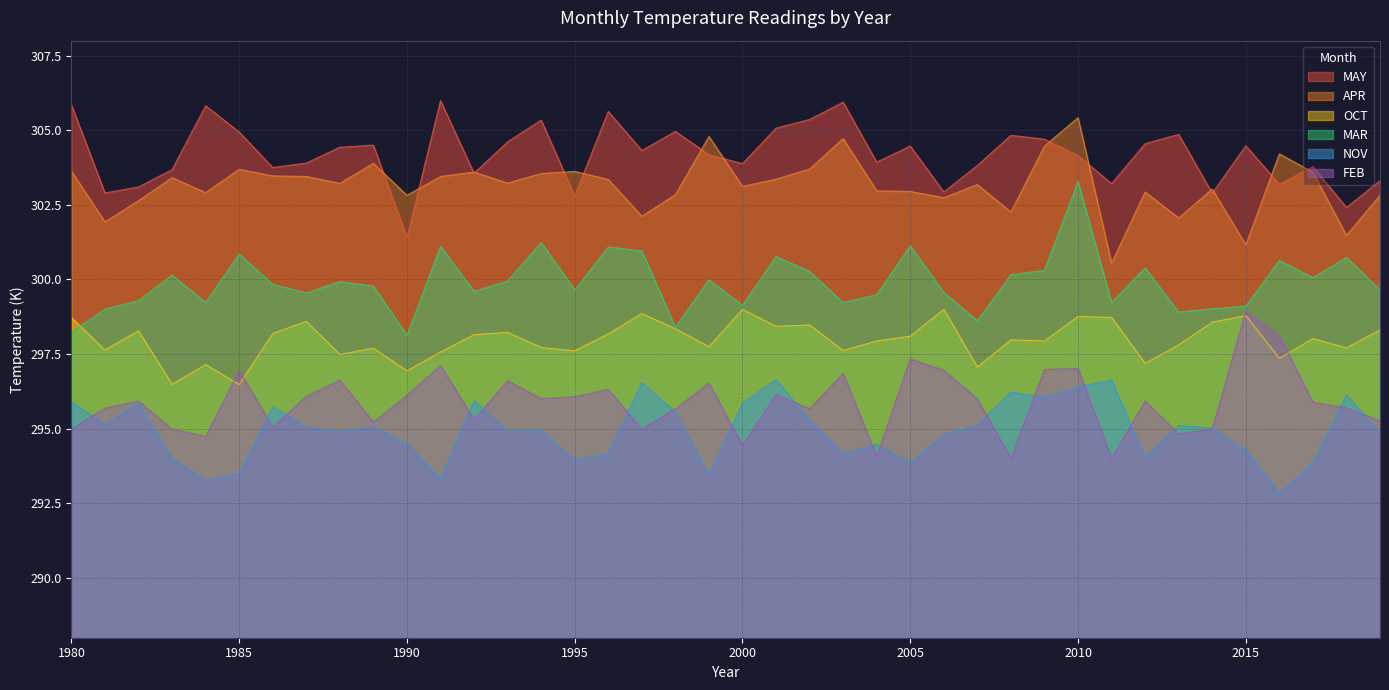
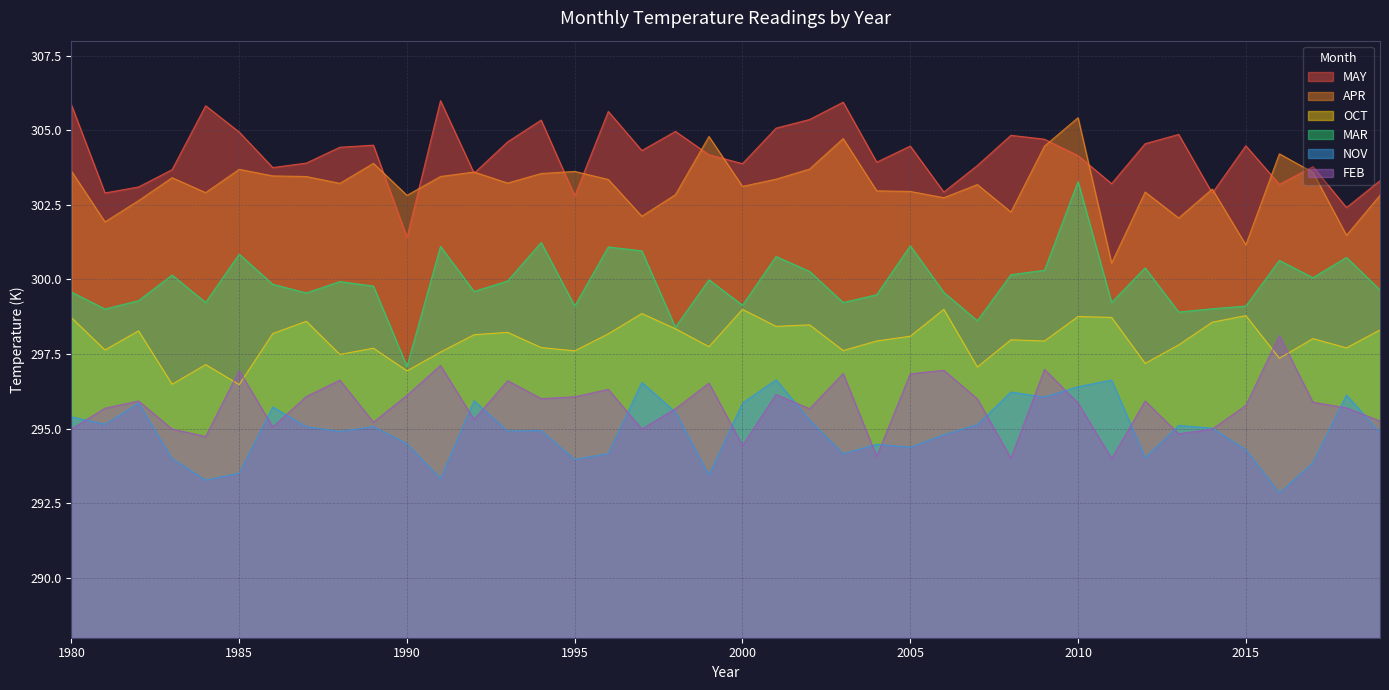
  {
    "MAR": {
-     "1980": 298.2,
+     "1980": 299.6,
      "1985": 300.9,
-     "1990": 298.1,
-     "1995": 299.7,
+     "1990": 297.1,
+     "1995": 299.1,
      "2000": 299.1,
      "2005": 301.1,
      "2010": 303.3,
      "2015": 299.1
    },
    "NOV": {
-     "1980": 295.9,
+     "1980": 295.4,
      "1985": 293.5,
      "1990": 294.5,
      "1995": 294.0,
      "2000": 295.9,
-     "2005": 293.9,
+     "2005": 294.4,
      "2010": 296.4,
      "2015": 294.3
    },
    "FEB": {
      "1980": 295.0,
      "1985": 297.0,
      "1990": 296.1,
      "1995": 296.1,
      "2000": 294.4,
-     "2005": 297.3,
-     "2010": 297.0,
-     "2015": 298.9
+     "2005": 296.8,
+     "2010": 295.9,
+     "2015": 295.8
    }
  }
